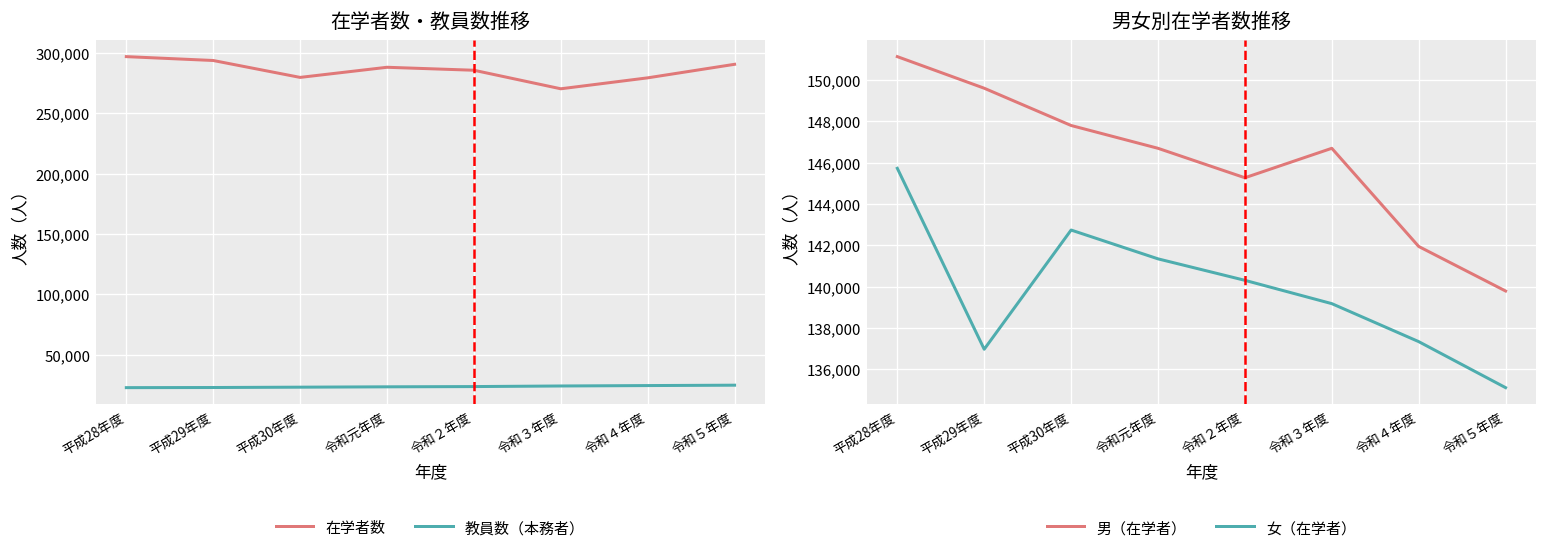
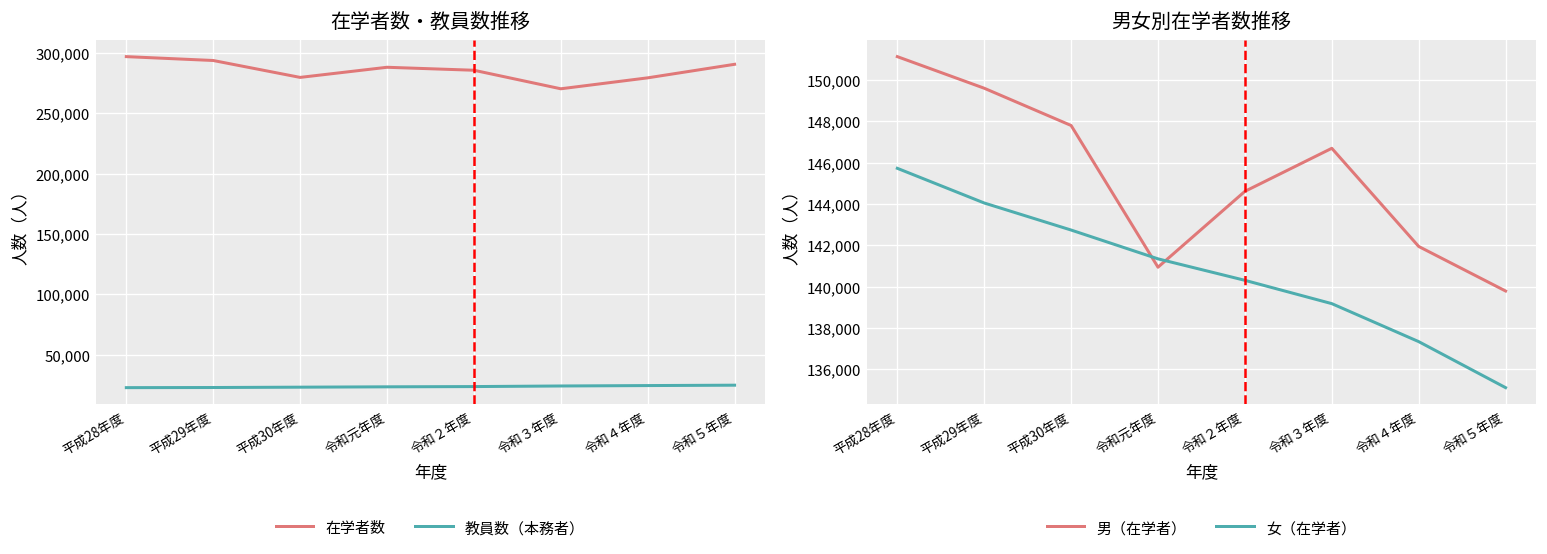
  {
    "在学者数・教員数推移": {
      "在学者数": {
        "平成28年度": "297,000",
        "平成29年度": "294,000",
        "平成30年度": "280,000",
        "令和元年度": "288,000",
        "令和２年度": "286,000",
        "令和３年度": "270,000",
        "令和４年度": "279,000",
        "令和５年度": "290,000"
      },
      "教員数（本務者）": {
        "平成28年度": "23,000",
        "平成29年度": "23,000",
        "平成30年度": "23,000",
        "令和元年度": "23,000",
        "令和２年度": "24,000",
        "令和３年度": "24,000",
        "令和４年度": "24,000",
        "令和５年度": "25,000"
      }
    },
    "男女別在学者数推移": {
      "男（在学者）": {
        "平成28年度": "151,100",
        "平成29年度": "149,600",
        "平成30年度": "147,800",
-       "令和元年度": "146,700",
-       "令和２年度": "145,300",
+       "令和元年度": "140,900",
+       "令和２年度": "144,600",
        "令和３年度": "146,700",
        "令和４年度": "141,900",
        "令和５年度": "139,800"
      },
      "女（在学者）": {
        "平成28年度": "145,700",
-       "平成29年度": "137,000",
+       "平成29年度": "144,000",
        "平成30年度": "142,700",
        "令和元年度": "141,300",
        "令和２年度": "140,300",
        "令和３年度": "139,200",
        "令和４年度": "137,300",
        "令和５年度": "135,100"
      }
    }
  }
